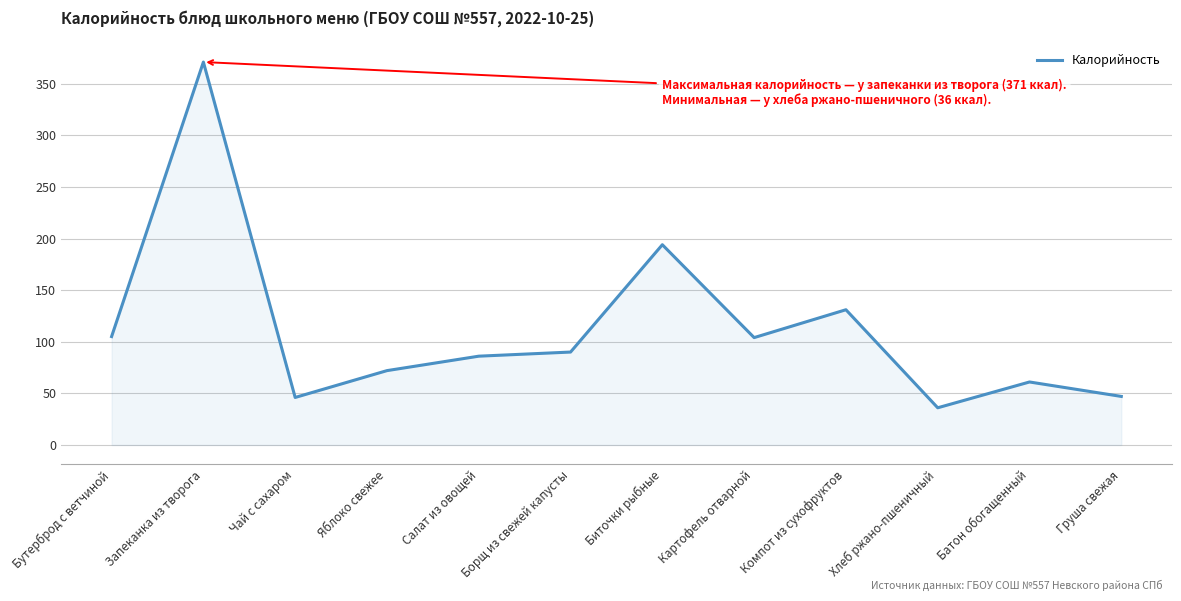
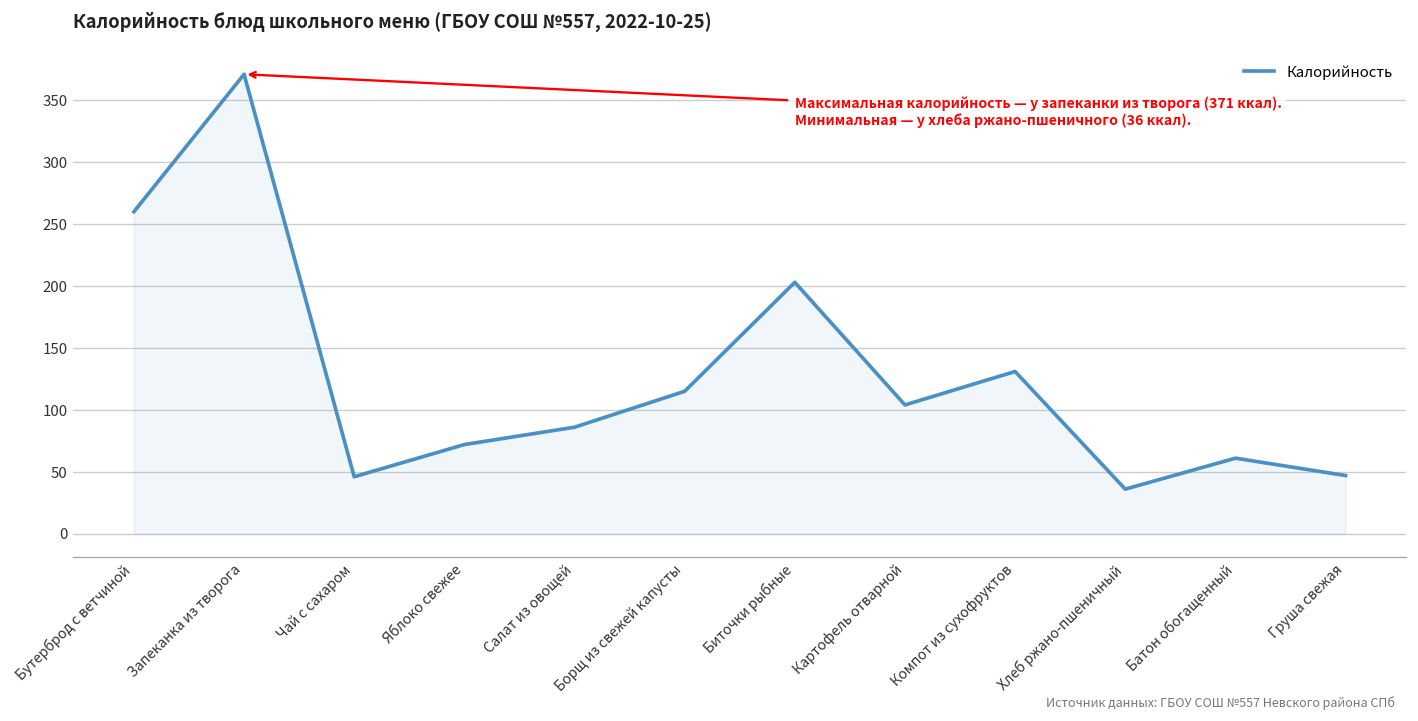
  {
-   "Бутерброд с ветчиной": 105,
+   "Бутерброд с ветчиной": 260,
    "Чай с сахаром": 46,
    "Яблоко свежее": 72,
    "Салат из овощей": 86,
-   "Борщ из свежей капусты": 90,
-   "Биточки рыбные": 194,
+   "Борщ из свежей капусты": 115,
+   "Биточки рыбные": 203,
    "Картофель отварной": 104,
    "Компот из сухофруктов": 131,
    "Хлеб ржано-пшеничный": 36,
    "Батон обогащенный": 61,
    "Груша свежая": 47
  }
